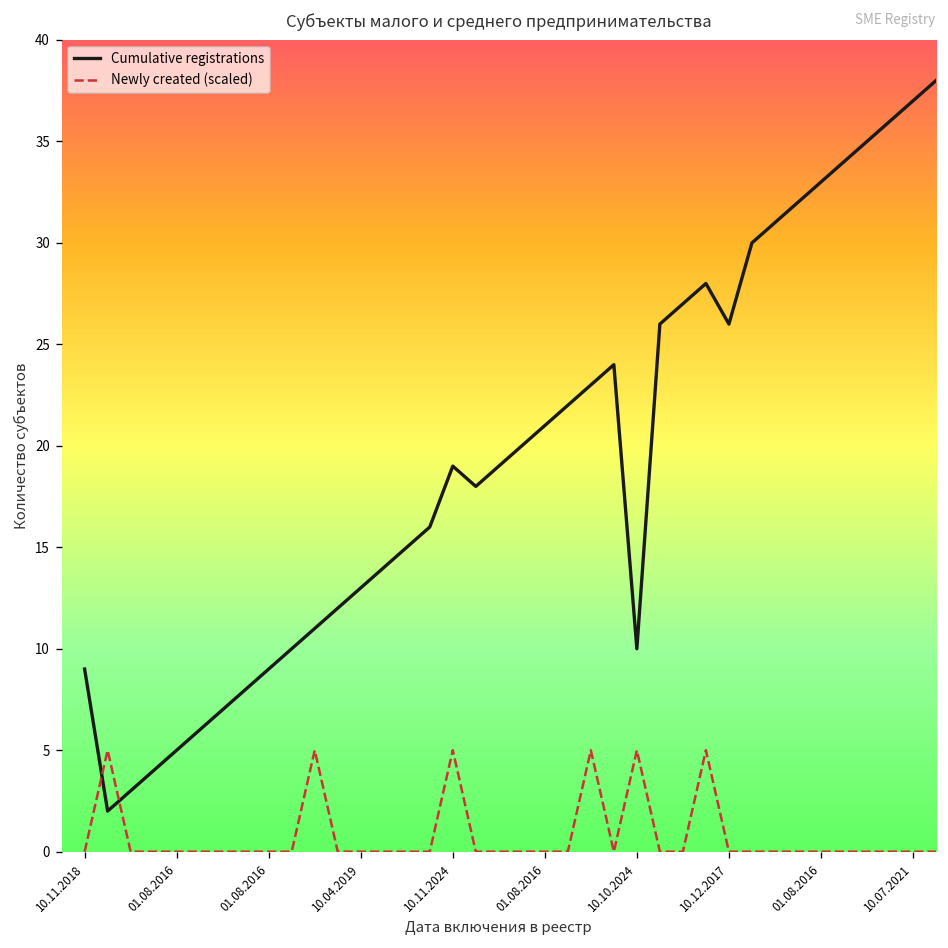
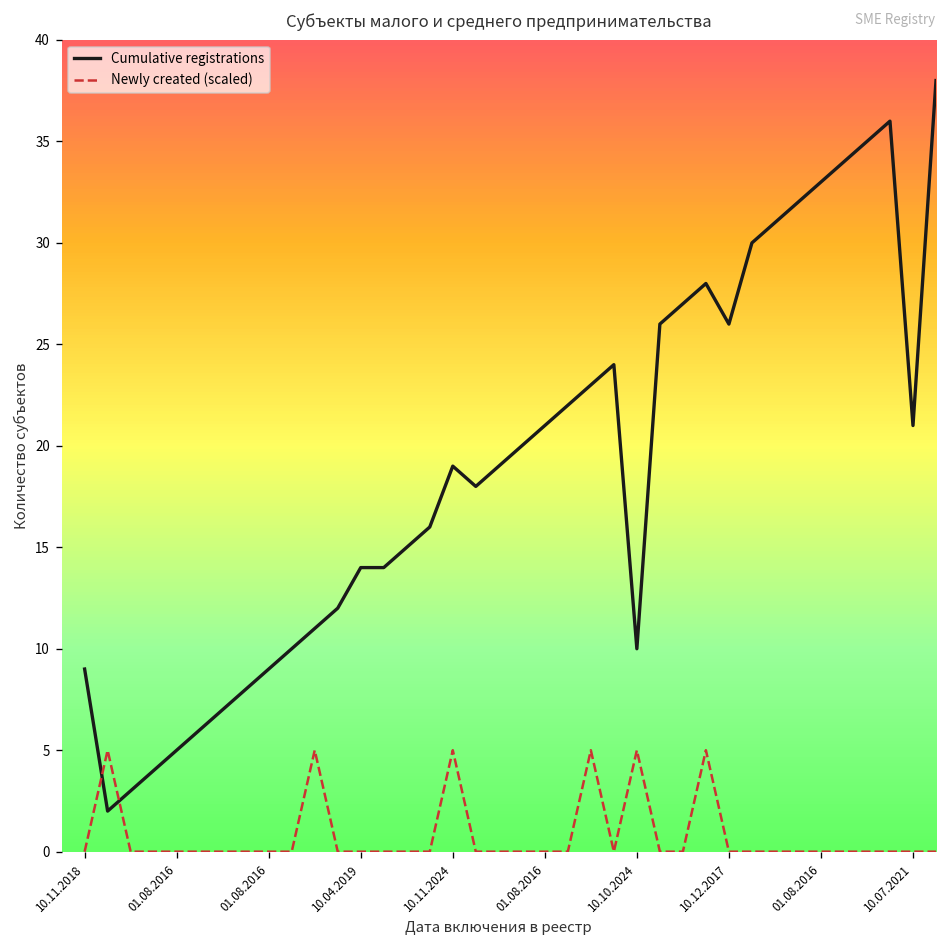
  {
    "Cumulative registrations": {
      "10.11.2018": 9,
-     "10.04.2019": 13,
+     "10.04.2019": 14,
      "10.11.2024": 19,
      "10.10.2024": 10,
      "10.12.2017": 26,
-     "10.07.2021": 37
+     "10.07.2021": 21
    },
    "Newly created (scaled)": {
      "10.11.2018": 0,
      "10.04.2019": 0,
      "10.11.2024": 5,
      "10.10.2024": 5,
      "10.12.2017": 0,
      "10.07.2021": 0
    }
  }
